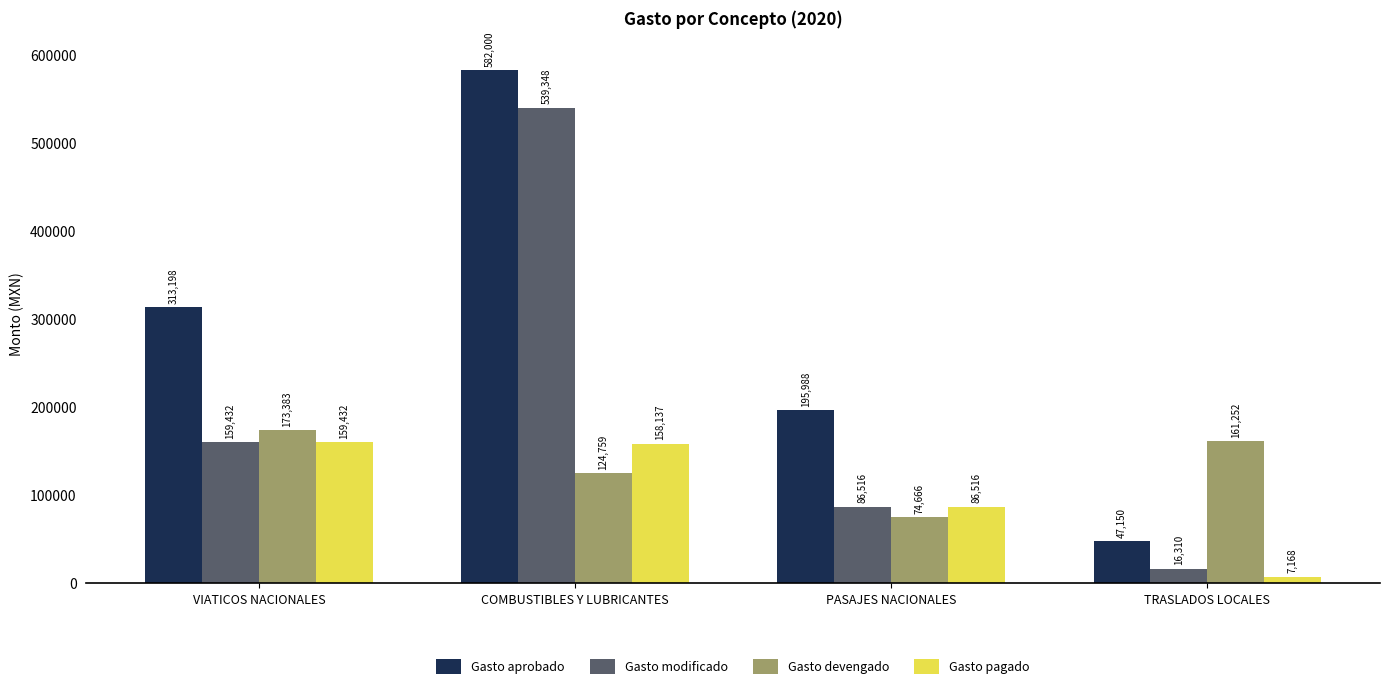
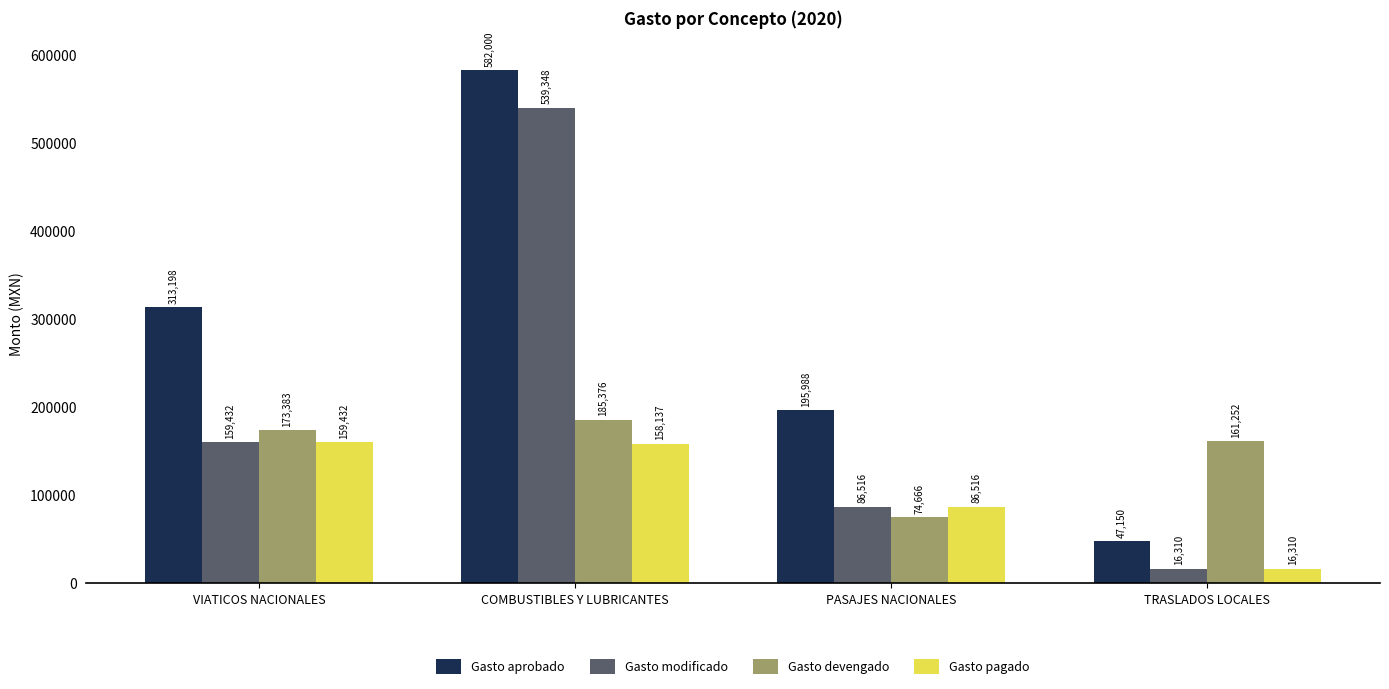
  {
    "Gasto aprobado": {
      "VIATICOS NACIONALES": "313,198",
      "COMBUSTIBLES Y LUBRICANTES": "582,000",
      "PASAJES NACIONALES": "195,988",
      "TRASLADOS LOCALES": "47,150"
    },
    "Gasto modificado": {
      "VIATICOS NACIONALES": "159,432",
      "COMBUSTIBLES Y LUBRICANTES": "539,348",
      "PASAJES NACIONALES": "86,516",
      "TRASLADOS LOCALES": "16,310"
    },
    "Gasto devengado": {
      "VIATICOS NACIONALES": "173,383",
-     "COMBUSTIBLES Y LUBRICANTES": "124,759",
+     "COMBUSTIBLES Y LUBRICANTES": "185,376",
      "PASAJES NACIONALES": "74,666",
      "TRASLADOS LOCALES": "161,252"
    },
    "Gasto pagado": {
      "VIATICOS NACIONALES": "159,432",
      "COMBUSTIBLES Y LUBRICANTES": "158,137",
      "PASAJES NACIONALES": "86,516",
-     "TRASLADOS LOCALES": "7,168"
+     "TRASLADOS LOCALES": "16,310"
    }
  }
